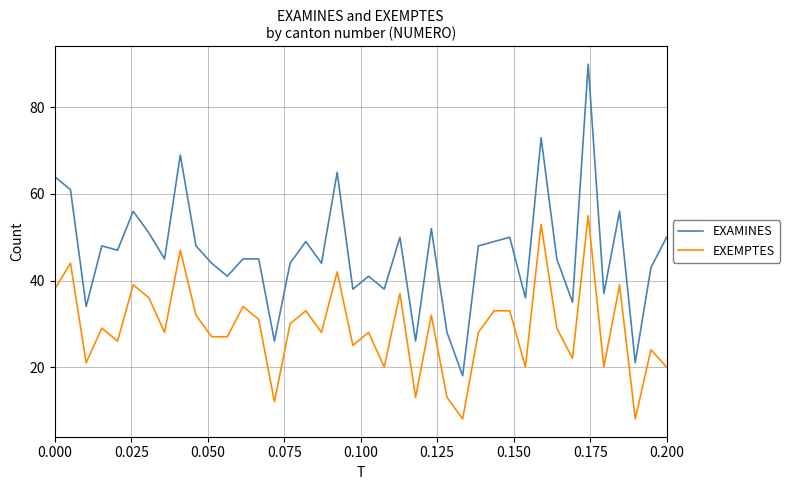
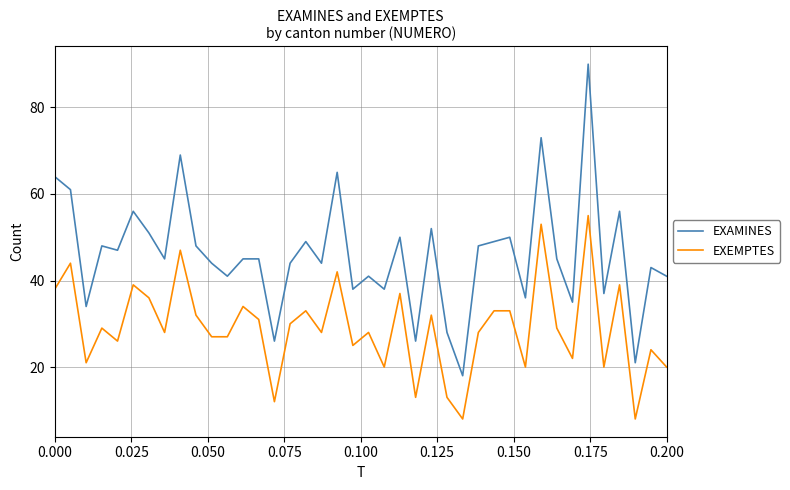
  {
    "EXAMINES": {
      "0.000": 64,
-     "0.200": 50
+     "0.200": 41
    },
    "EXEMPTES": {
      "0.000": 38,
      "0.200": 20
    }
  }
